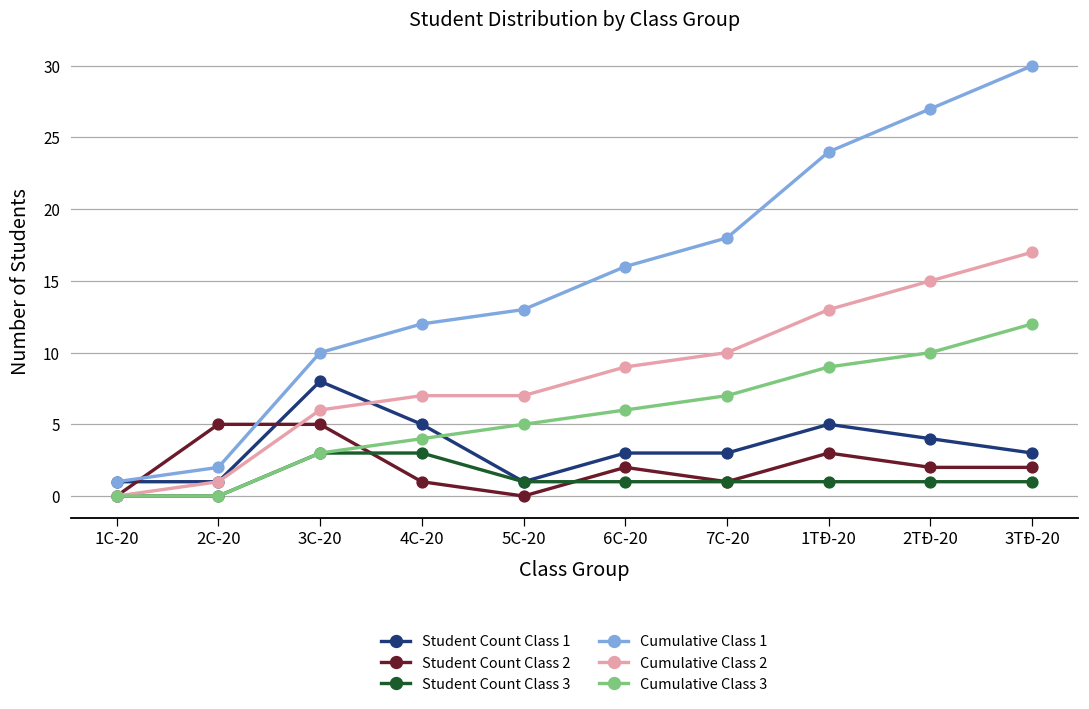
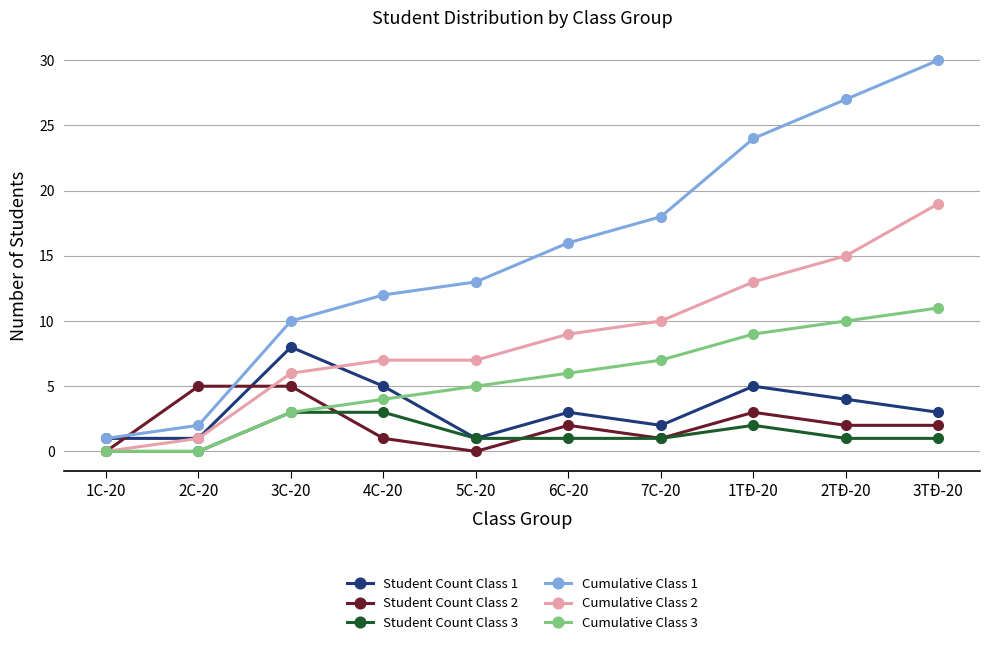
  {
    "Student Count Class 1": {
      "3C-20": 8,
      "4C-20": 5,
      "6C-20": 3,
-     "7C-20": 3,
+     "7C-20": 2,
      "1TĐ-20": 5,
      "2TĐ-20": 4,
      "3TĐ-20": 3
    },
    "Student Count Class 2": {
      "2C-20": 5,
      "3C-20": 5,
      "4C-20": 1,
      "5C-20": 0,
      "6C-20": 2,
      "1TĐ-20": 3,
      "2TĐ-20": 2,
      "3TĐ-20": 2
    },
    "Student Count Class 3": {
      "4C-20": 3,
      "6C-20": 1,
-     "1TĐ-20": 1,
+     "1TĐ-20": 2,
      "2TĐ-20": 1,
      "3TĐ-20": 1
    },
    "Cumulative Class 1": {
      "2C-20": 2,
      "3C-20": 10,
      "4C-20": 12,
      "5C-20": 13,
      "6C-20": 16,
      "7C-20": 18,
      "1TĐ-20": 24,
      "2TĐ-20": 27,
      "3TĐ-20": 30
    },
    "Cumulative Class 2": {
      "3C-20": 6,
      "4C-20": 7,
      "5C-20": 7,
      "6C-20": 9,
      "7C-20": 10,
      "1TĐ-20": 13,
      "2TĐ-20": 15,
-     "3TĐ-20": 17
+     "3TĐ-20": 19
    },
    "Cumulative Class 3": {
      "4C-20": 4,
      "5C-20": 5,
      "6C-20": 6,
      "7C-20": 7,
      "1TĐ-20": 9,
      "2TĐ-20": 10,
-     "3TĐ-20": 12
+     "3TĐ-20": 11
    }
  }
